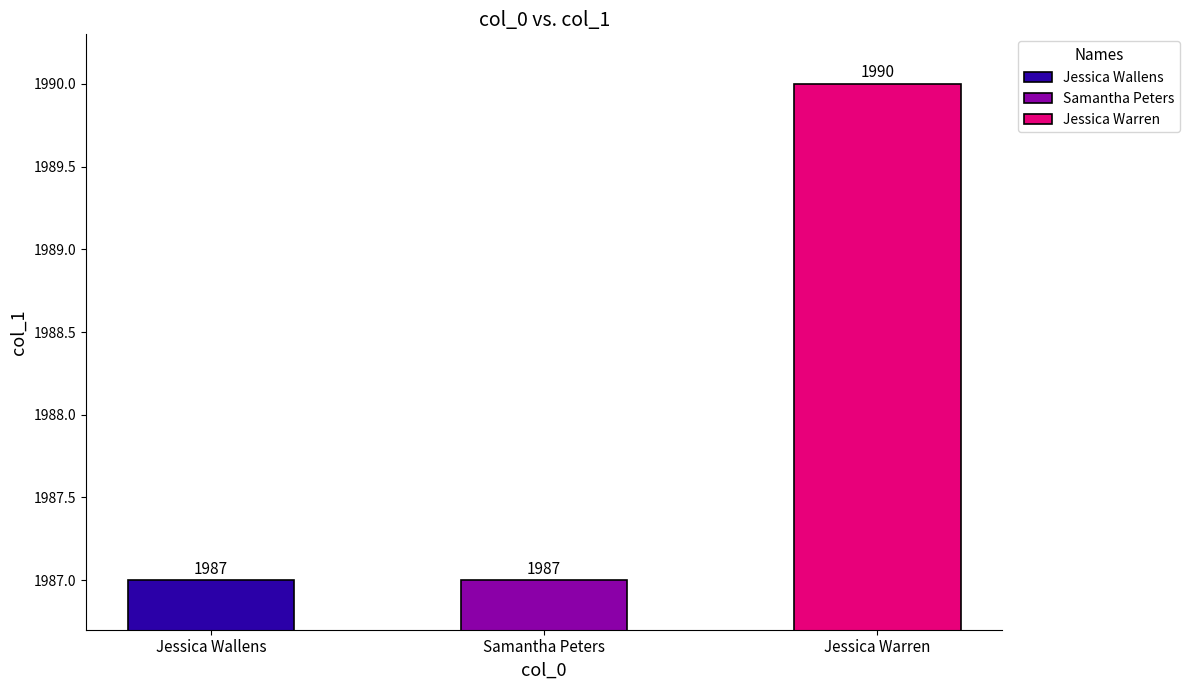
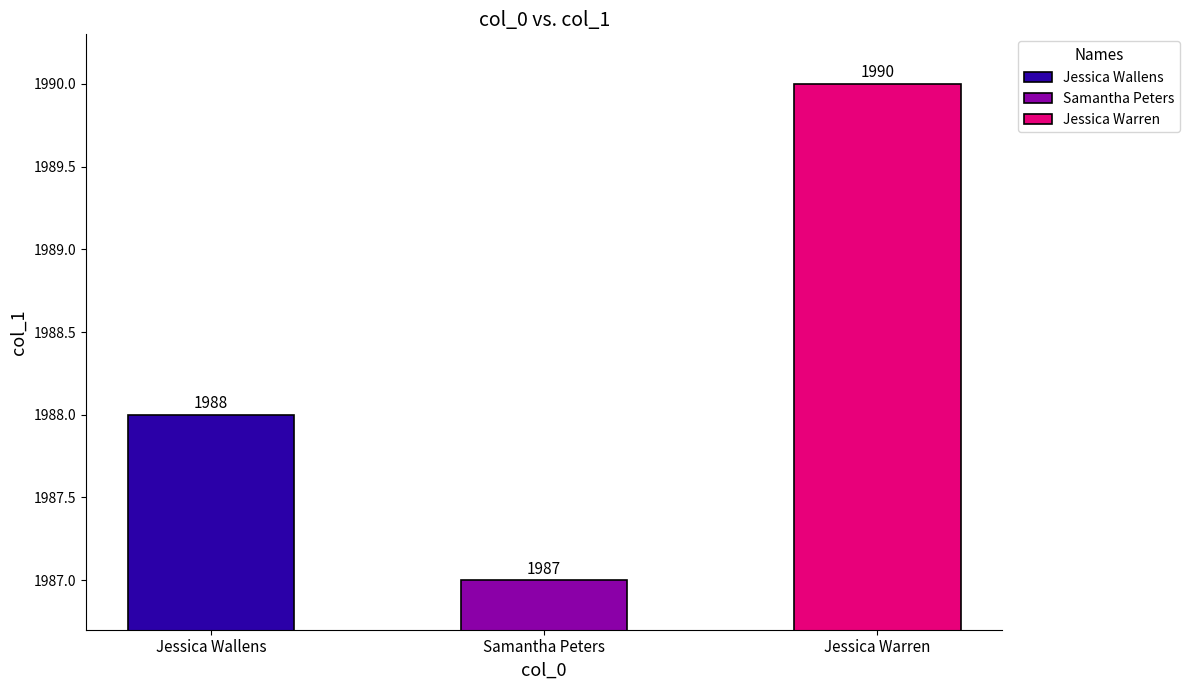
  {
-   "Jessica Wallens": 1987,
+   "Jessica Wallens": 1988,
    "Samantha Peters": 1987,
    "Jessica Warren": 1990
  }
